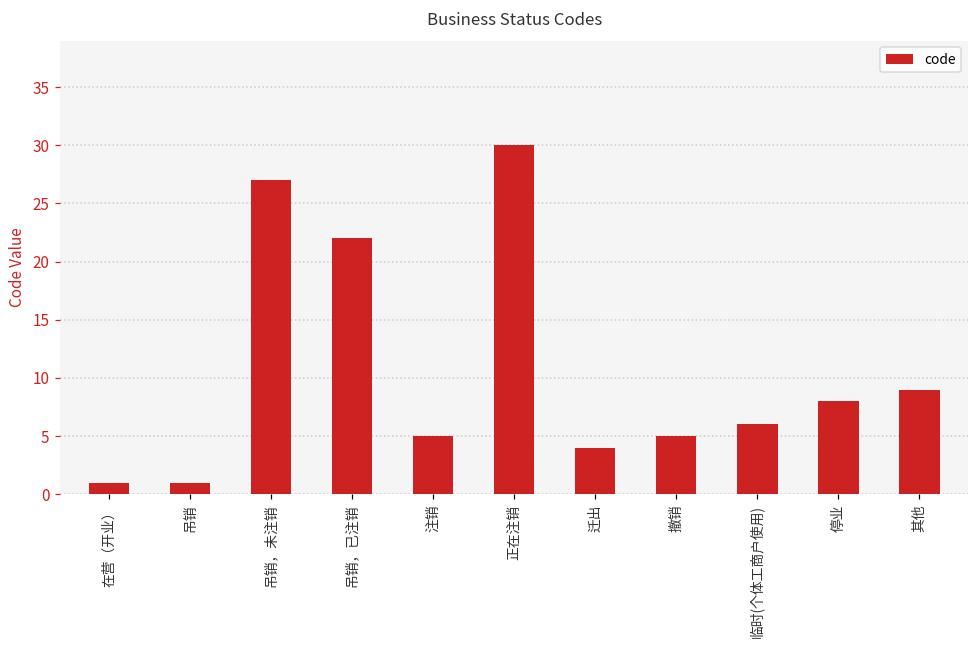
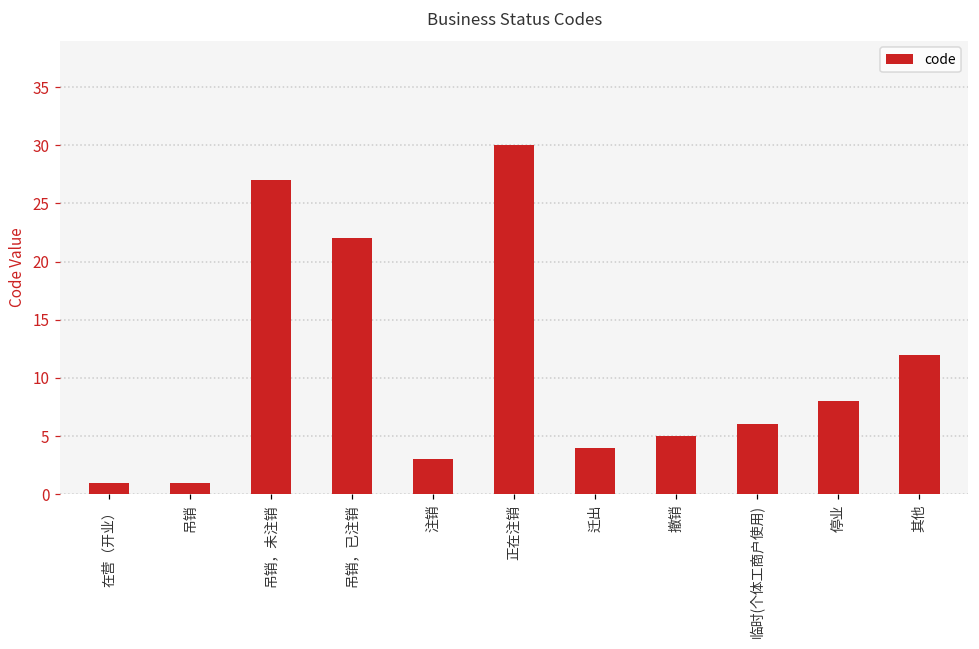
  {
    "在营（开业）": 1,
    "吊销": 1,
    "吊销，未注销": 27,
    "吊销，已注销": 22,
-   "注销": 5,
+   "注销": 3,
    "正在注销": 30,
    "迁出": 4,
    "撤销": 5,
    "临时(个体工商户使用)": 6,
    "停业": 8,
-   "其他": 9
+   "其他": 12
  }
